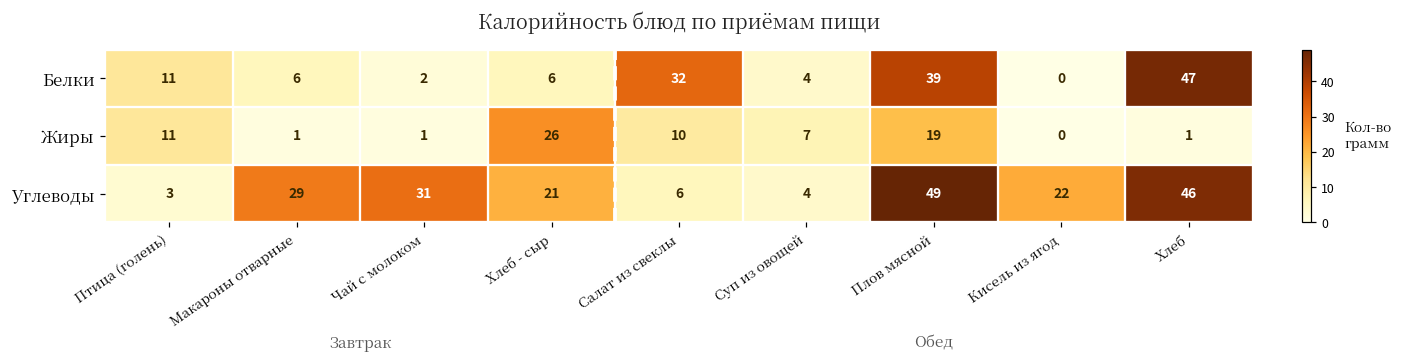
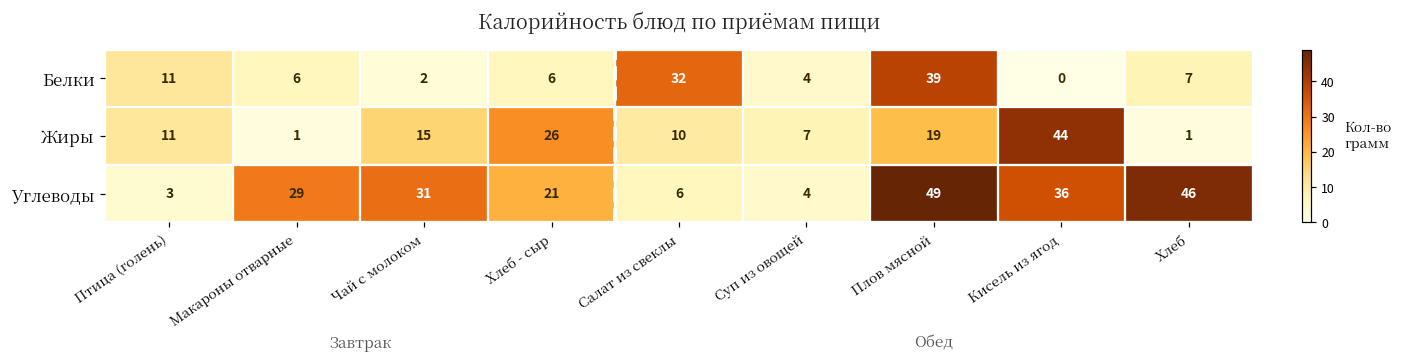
  {
    "Белки": {
      "Птица (голень)": 11,
      "Макароны отварные": 6,
      "Чай с молоком": 2,
      "Хлеб - сыр": 6,
      "Салат из свеклы": 32,
      "Суп из овощей": 4,
      "Плов мясной": 39,
      "Кисель из ягод": 0,
-     "Хлеб": 47
+     "Хлеб": 7
    },
    "Жиры": {
      "Птица (голень)": 11,
      "Макароны отварные": 1,
-     "Чай с молоком": 1,
+     "Чай с молоком": 15,
      "Хлеб - сыр": 26,
      "Салат из свеклы": 10,
      "Суп из овощей": 7,
      "Плов мясной": 19,
-     "Кисель из ягод": 0,
+     "Кисель из ягод": 44,
      "Хлеб": 1
    },
    "Углеводы": {
      "Птица (голень)": 3,
      "Макароны отварные": 29,
      "Чай с молоком": 31,
      "Хлеб - сыр": 21,
      "Салат из свеклы": 6,
      "Суп из овощей": 4,
      "Плов мясной": 49,
-     "Кисель из ягод": 22,
+     "Кисель из ягод": 36,
      "Хлеб": 46
    }
  }
